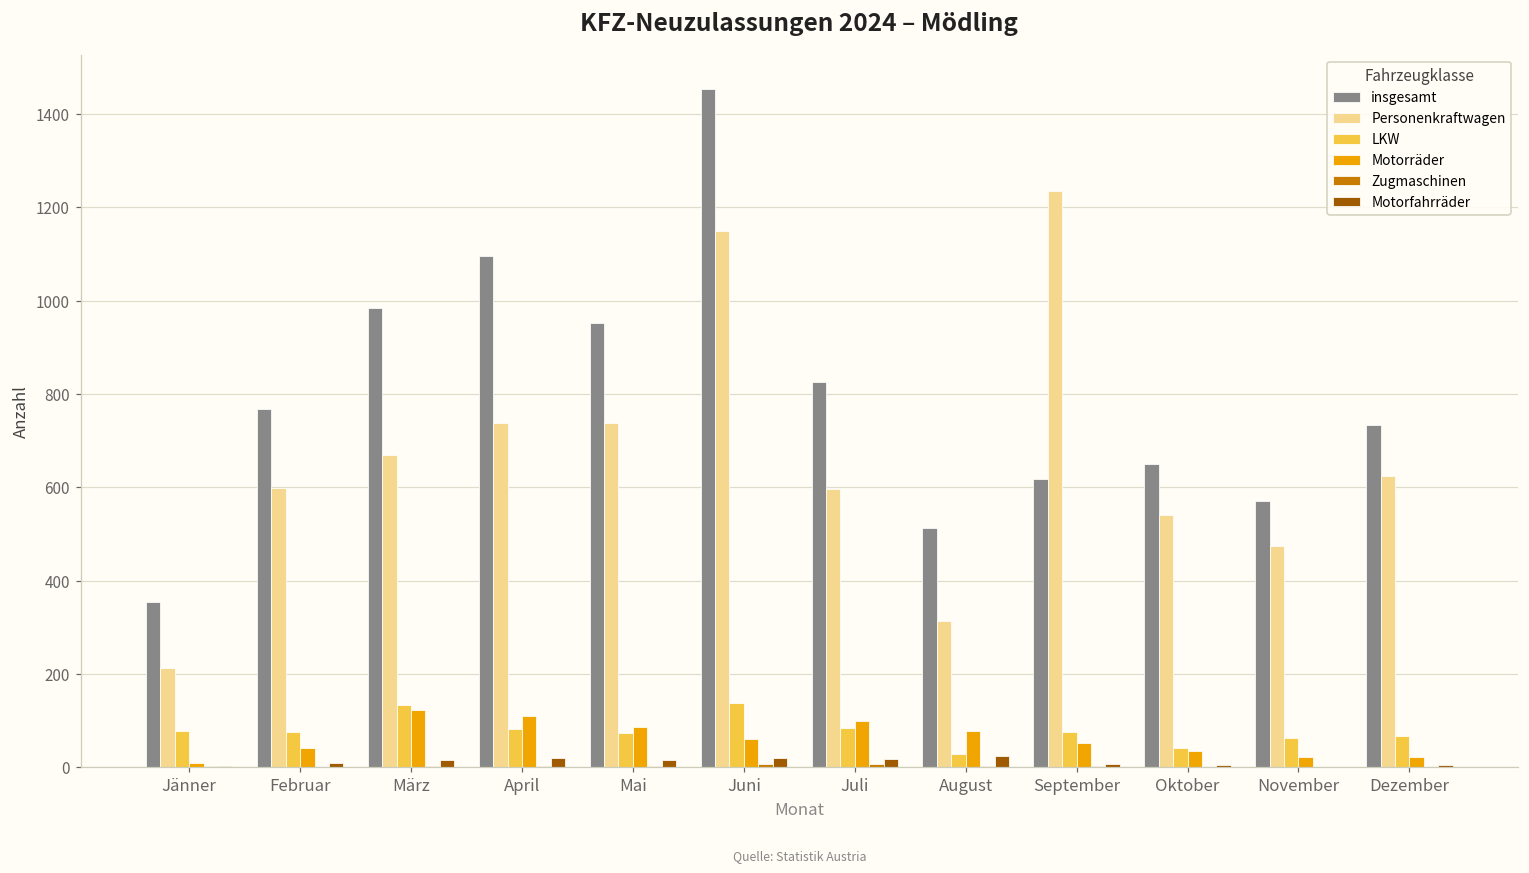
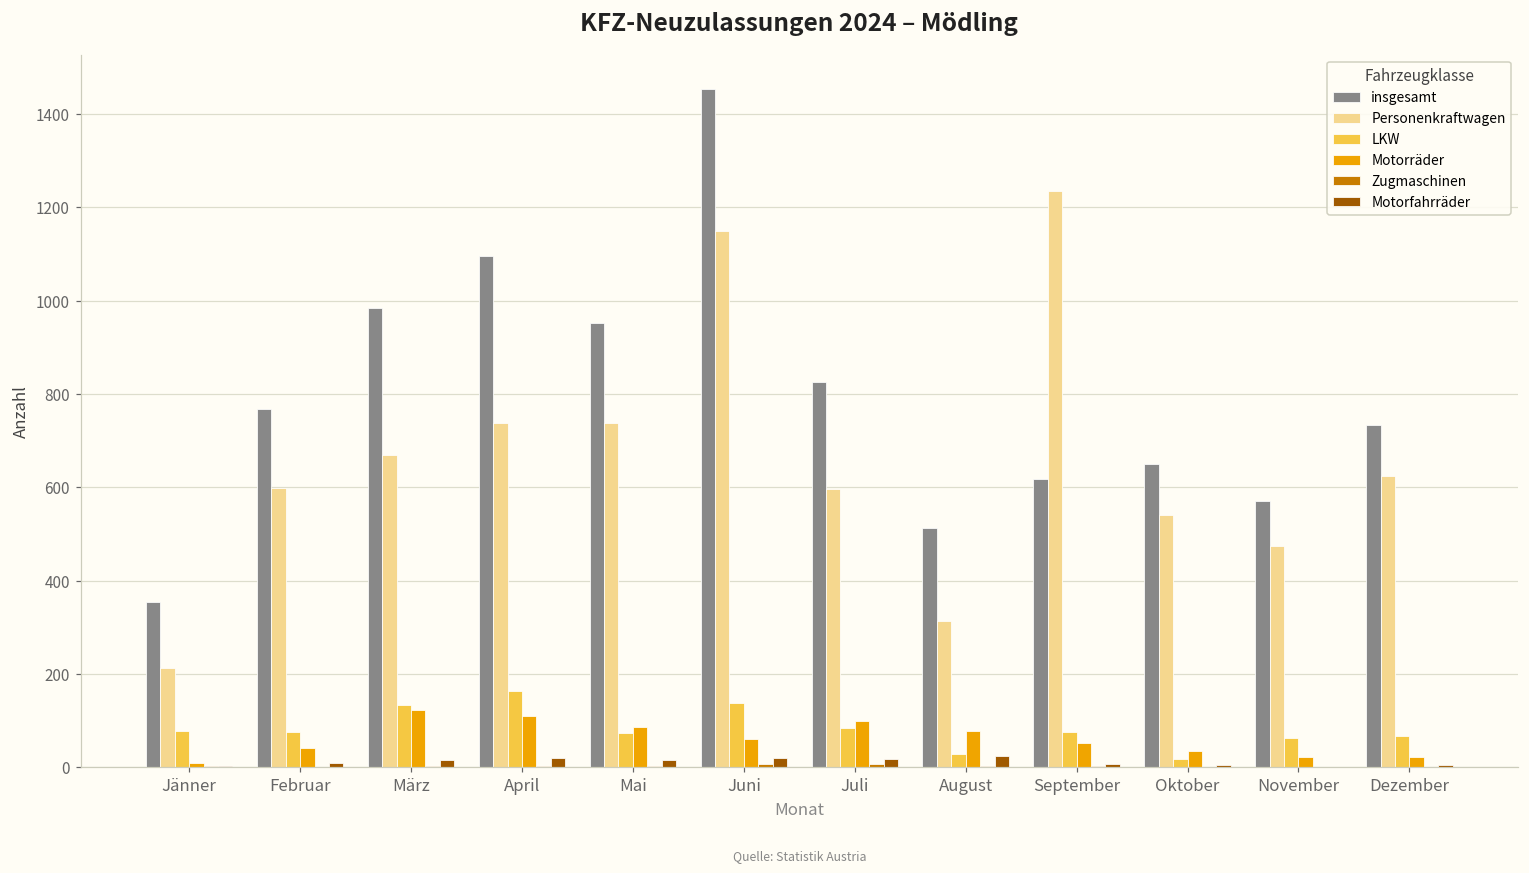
  {
    "insgesamt": {
      "Jänner": 350,
      "Februar": 770,
      "März": 980,
      "April": 1100,
      "Mai": 950,
      "Juni": 1450,
      "Juli": 830,
      "August": 510,
      "September": 620,
      "Oktober": 650,
      "November": 570,
      "Dezember": 730
    },
    "Personenkraftwagen": {
      "Jänner": 210,
      "Februar": 600,
      "März": 670,
      "April": 740,
      "Mai": 740,
      "Juni": 1150,
      "Juli": 600,
      "August": 310,
      "September": 1240,
      "Oktober": 540,
      "November": 480,
      "Dezember": 630
    },
    "LKW": {
      "Jänner": 80,
      "Februar": 80,
      "März": 130,
-     "April": 80,
+     "April": 160,
      "Mai": 70,
      "Juni": 140,
      "Juli": 90,
      "August": 30,
      "September": 80,
-     "Oktober": 40,
+     "Oktober": 20,
      "November": 60,
      "Dezember": 70
    }
  }
